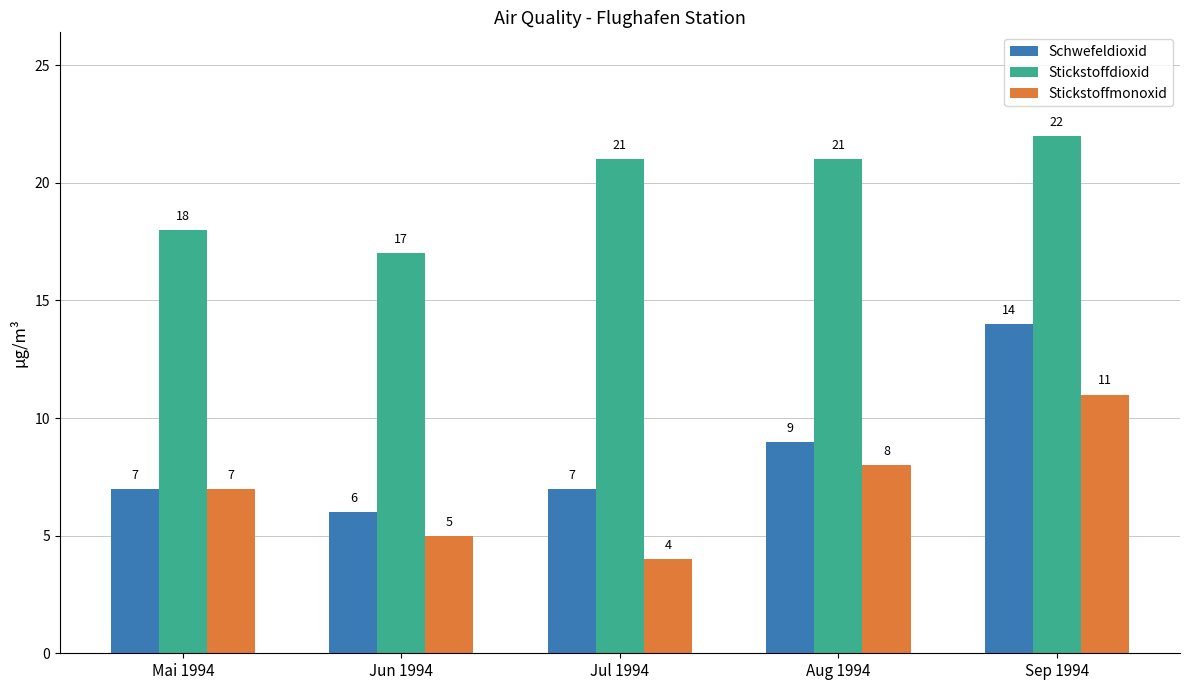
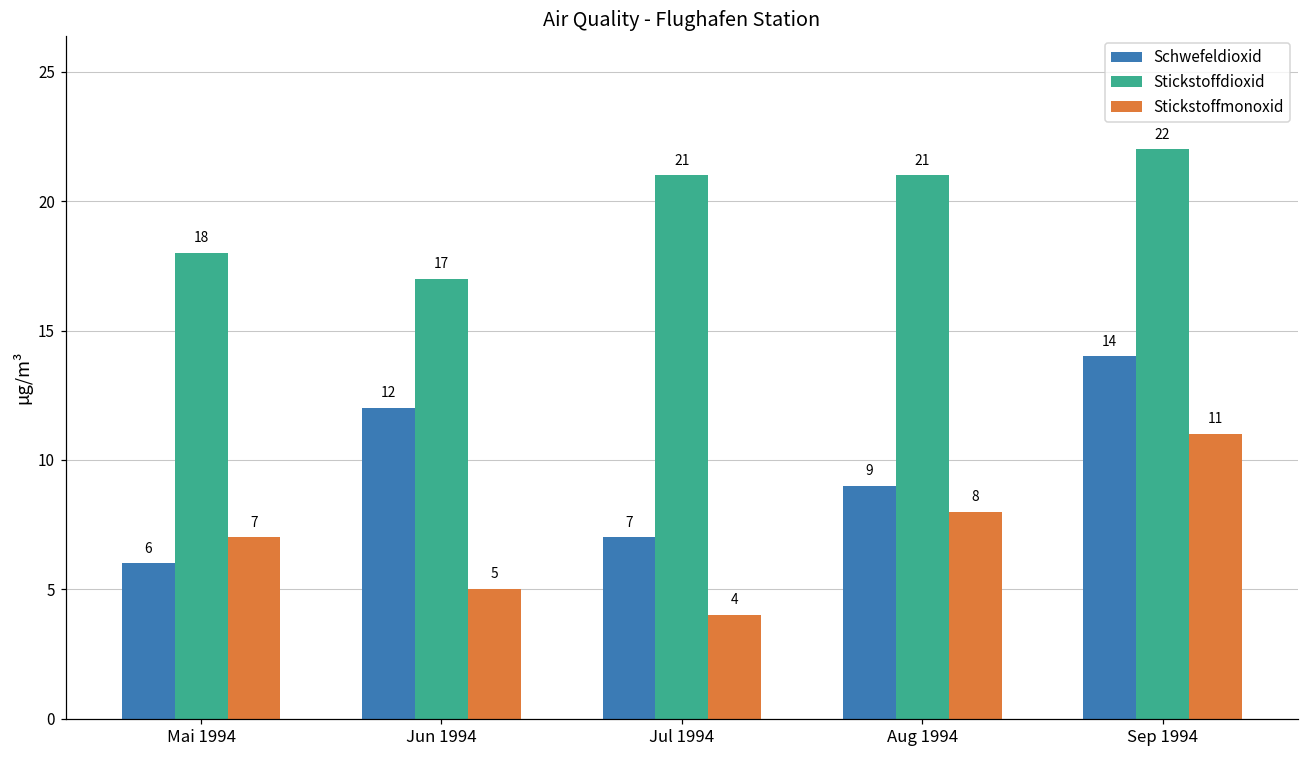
  {
    "Schwefeldioxid": {
-     "Mai 1994": 7,
-     "Jun 1994": 6,
+     "Mai 1994": 6,
+     "Jun 1994": 12,
      "Jul 1994": 7,
      "Aug 1994": 9,
      "Sep 1994": 14
    },
    "Stickstoffdioxid": {
      "Mai 1994": 18,
      "Jun 1994": 17,
      "Jul 1994": 21,
      "Aug 1994": 21,
      "Sep 1994": 22
    },
    "Stickstoffmonoxid": {
      "Mai 1994": 7,
      "Jun 1994": 5,
      "Jul 1994": 4,
      "Aug 1994": 8,
      "Sep 1994": 11
    }
  }
